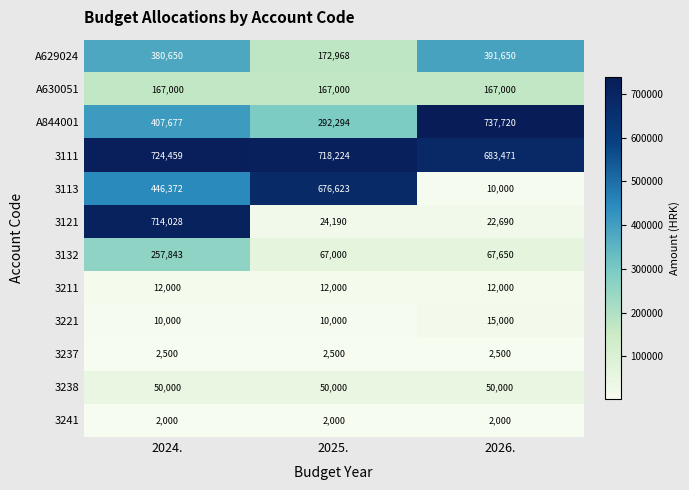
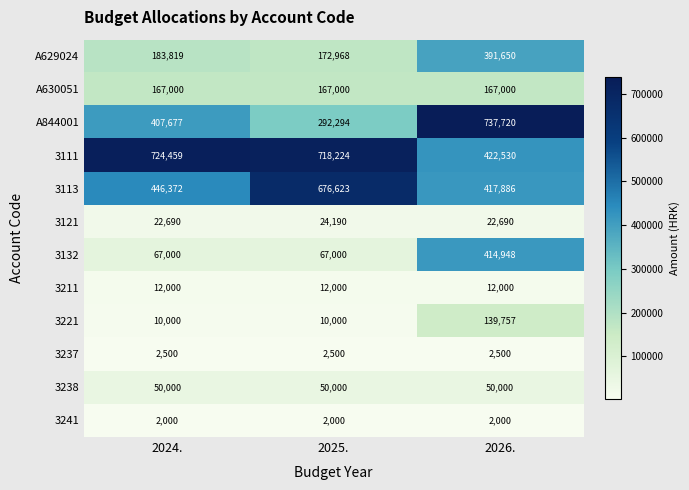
  {
    "A629024": {
-     "2024.": "380,650",
+     "2024.": "183,819",
      "2025.": "172,968",
      "2026.": "391,650"
    },
    "A630051": {
      "2024.": "167,000",
      "2025.": "167,000",
      "2026.": "167,000"
    },
    "A844001": {
      "2024.": "407,677",
      "2025.": "292,294",
      "2026.": "737,720"
    },
    "3111": {
      "2024.": "724,459",
      "2025.": "718,224",
-     "2026.": "683,471"
+     "2026.": "422,530"
    },
    "3113": {
      "2024.": "446,372",
      "2025.": "676,623",
-     "2026.": "10,000"
+     "2026.": "417,886"
    },
    "3121": {
-     "2024.": "714,028",
+     "2024.": "22,690",
      "2025.": "24,190",
      "2026.": "22,690"
    },
    "3132": {
-     "2024.": "257,843",
+     "2024.": "67,000",
      "2025.": "67,000",
-     "2026.": "67,650"
+     "2026.": "414,948"
    },
    "3211": {
      "2024.": "12,000",
      "2025.": "12,000",
      "2026.": "12,000"
    },
    "3221": {
      "2024.": "10,000",
      "2025.": "10,000",
-     "2026.": "15,000"
+     "2026.": "139,757"
    },
    "3237": {
      "2024.": "2,500",
      "2025.": "2,500",
      "2026.": "2,500"
    },
    "3238": {
      "2024.": "50,000",
      "2025.": "50,000",
      "2026.": "50,000"
    },
    "3241": {
      "2024.": "2,000",
      "2025.": "2,000",
      "2026.": "2,000"
    }
  }
